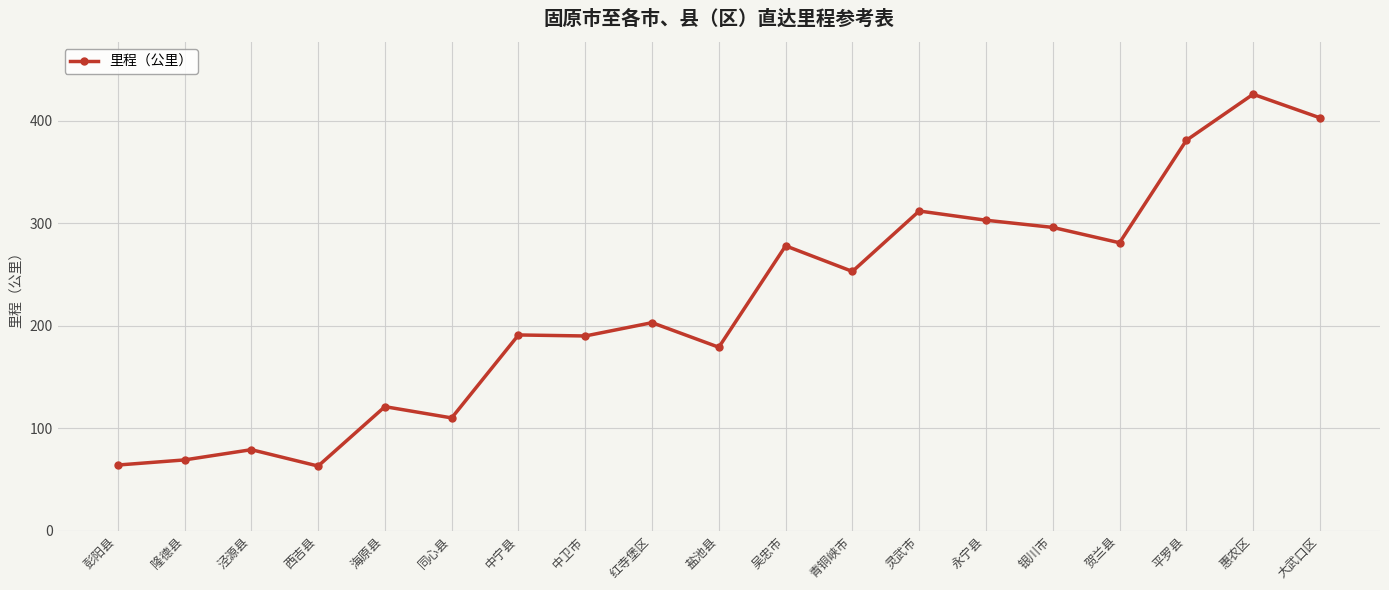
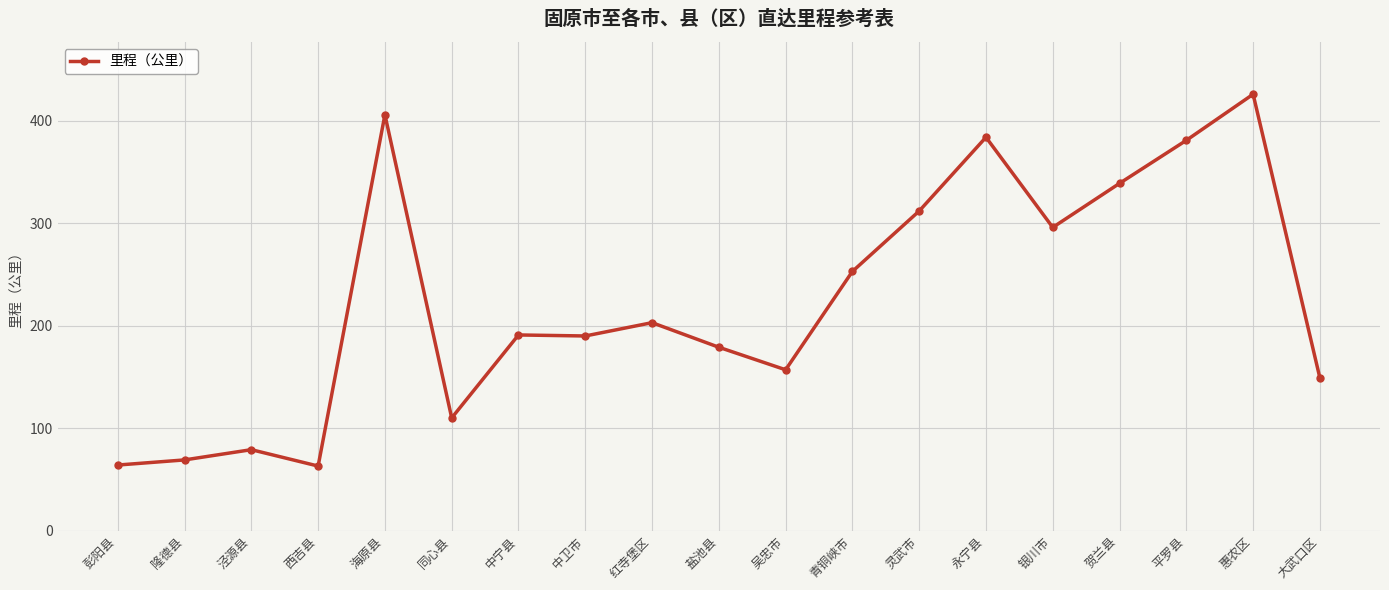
  {
    "彭阳县": 64,
    "隆德县": 69,
    "泾源县": 79,
    "西吉县": 63,
-   "海原县": 121,
+   "海原县": 406,
    "同心县": 110,
    "中宁县": 191,
    "中卫市": 190,
    "红寺堡区": 203,
    "盐池县": 179,
-   "吴忠市": 278,
+   "吴忠市": 157,
    "青铜峡市": 253,
    "灵武市": 312,
-   "永宁县": 303,
+   "永宁县": 384,
    "银川市": 296,
-   "贺兰县": 281,
+   "贺兰县": 339,
    "平罗县": 381,
    "惠农区": 426,
-   "大武口区": 403
+   "大武口区": 149
  }
